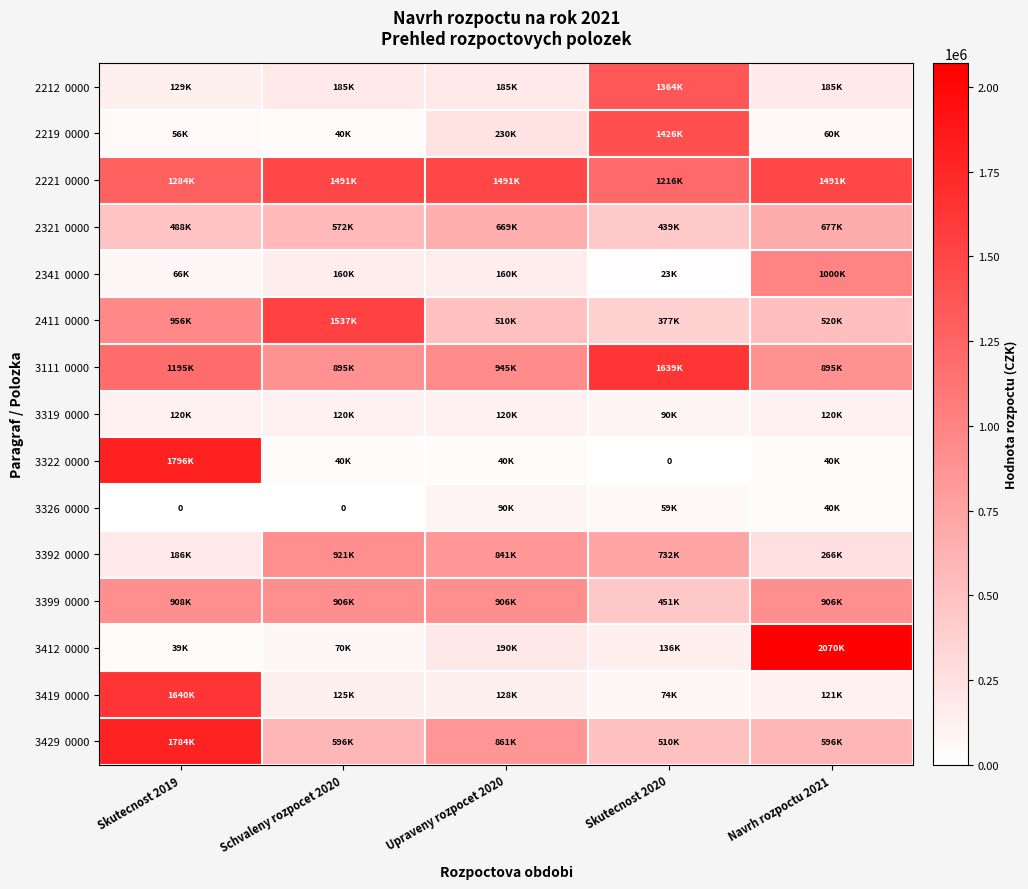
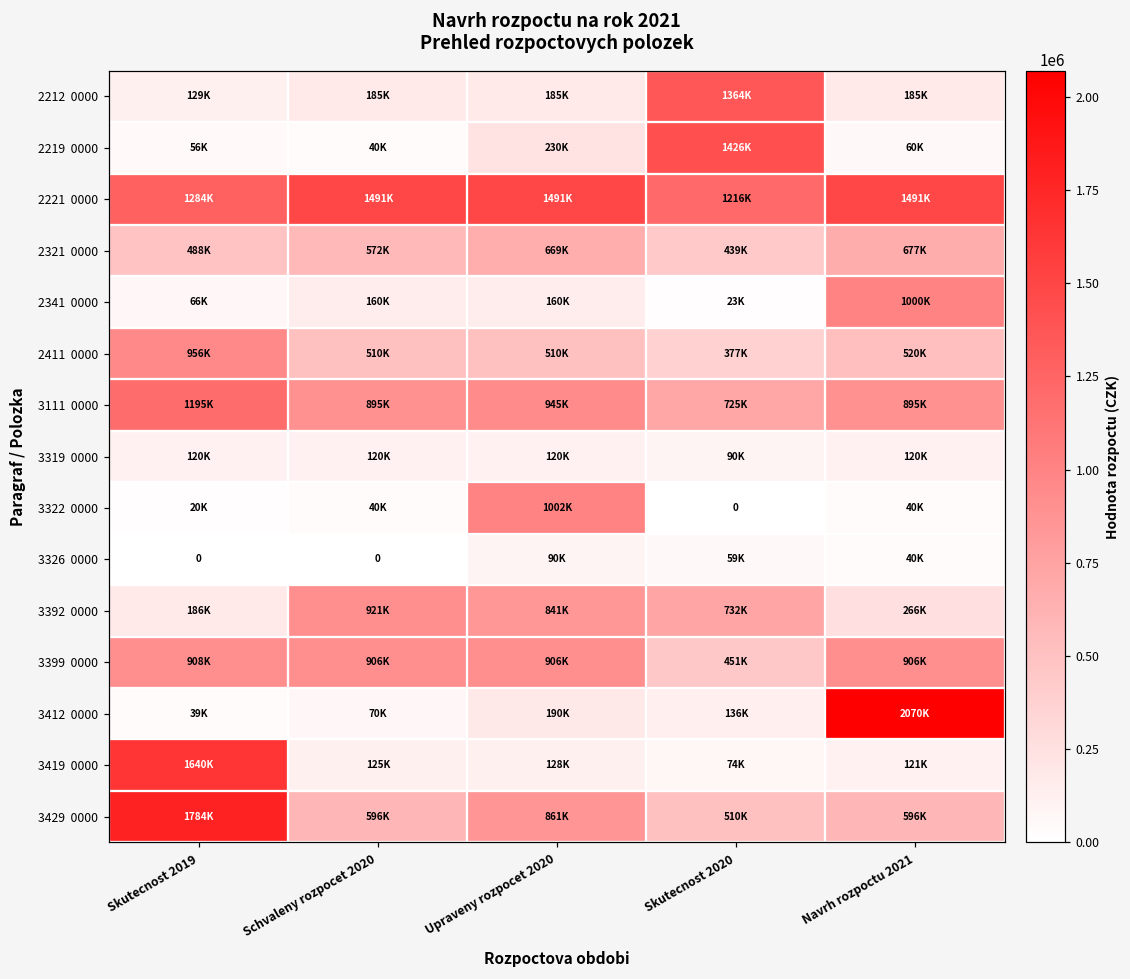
  {
    "2212 0000": {
      "Skutecnost 2019": "129K",
      "Schvaleny rozpocet 2020": "185K",
      "Upraveny rozpocet 2020": "185K",
      "Skutecnost 2020": "1364K",
      "Navrh rozpoctu 2021": "185K"
    },
    "2219 0000": {
      "Skutecnost 2019": "56K",
      "Schvaleny rozpocet 2020": "40K",
      "Upraveny rozpocet 2020": "230K",
      "Skutecnost 2020": "1426K",
      "Navrh rozpoctu 2021": "60K"
    },
    "2221 0000": {
      "Skutecnost 2019": "1284K",
      "Schvaleny rozpocet 2020": "1491K",
      "Upraveny rozpocet 2020": "1491K",
      "Skutecnost 2020": "1216K",
      "Navrh rozpoctu 2021": "1491K"
    },
    "2321 0000": {
      "Skutecnost 2019": "488K",
      "Schvaleny rozpocet 2020": "572K",
      "Upraveny rozpocet 2020": "669K",
      "Skutecnost 2020": "439K",
      "Navrh rozpoctu 2021": "677K"
    },
    "2341 0000": {
      "Skutecnost 2019": "66K",
      "Schvaleny rozpocet 2020": "160K",
      "Upraveny rozpocet 2020": "160K",
      "Skutecnost 2020": "23K",
      "Navrh rozpoctu 2021": "1000K"
    },
    "2411 0000": {
      "Skutecnost 2019": "956K",
-     "Schvaleny rozpocet 2020": "1537K",
+     "Schvaleny rozpocet 2020": "510K",
      "Upraveny rozpocet 2020": "510K",
      "Skutecnost 2020": "377K",
      "Navrh rozpoctu 2021": "520K"
    },
    "3111 0000": {
      "Skutecnost 2019": "1195K",
      "Schvaleny rozpocet 2020": "895K",
      "Upraveny rozpocet 2020": "945K",
-     "Skutecnost 2020": "1639K",
+     "Skutecnost 2020": "725K",
      "Navrh rozpoctu 2021": "895K"
    },
    "3319 0000": {
      "Skutecnost 2019": "120K",
      "Schvaleny rozpocet 2020": "120K",
      "Upraveny rozpocet 2020": "120K",
      "Skutecnost 2020": "90K",
      "Navrh rozpoctu 2021": "120K"
    },
    "3322 0000": {
-     "Skutecnost 2019": "1796K",
+     "Skutecnost 2019": "20K",
      "Schvaleny rozpocet 2020": "40K",
-     "Upraveny rozpocet 2020": "40K",
+     "Upraveny rozpocet 2020": "1002K",
      "Skutecnost 2020": "0",
      "Navrh rozpoctu 2021": "40K"
    },
    "3326 0000": {
      "Skutecnost 2019": "0",
      "Schvaleny rozpocet 2020": "0",
      "Upraveny rozpocet 2020": "90K",
      "Skutecnost 2020": "59K",
      "Navrh rozpoctu 2021": "40K"
    },
    "3392 0000": {
      "Skutecnost 2019": "186K",
      "Schvaleny rozpocet 2020": "921K",
      "Upraveny rozpocet 2020": "841K",
      "Skutecnost 2020": "732K",
      "Navrh rozpoctu 2021": "266K"
    },
    "3399 0000": {
      "Skutecnost 2019": "908K",
      "Schvaleny rozpocet 2020": "906K",
      "Upraveny rozpocet 2020": "906K",
      "Skutecnost 2020": "451K",
      "Navrh rozpoctu 2021": "906K"
    },
    "3412 0000": {
      "Skutecnost 2019": "39K",
      "Schvaleny rozpocet 2020": "70K",
      "Upraveny rozpocet 2020": "190K",
      "Skutecnost 2020": "136K",
      "Navrh rozpoctu 2021": "2070K"
    },
    "3419 0000": {
      "Skutecnost 2019": "1640K",
      "Schvaleny rozpocet 2020": "125K",
      "Upraveny rozpocet 2020": "128K",
      "Skutecnost 2020": "74K",
      "Navrh rozpoctu 2021": "121K"
    },
    "3429 0000": {
      "Skutecnost 2019": "1784K",
      "Schvaleny rozpocet 2020": "596K",
      "Upraveny rozpocet 2020": "861K",
      "Skutecnost 2020": "510K",
      "Navrh rozpoctu 2021": "596K"
    }
  }
